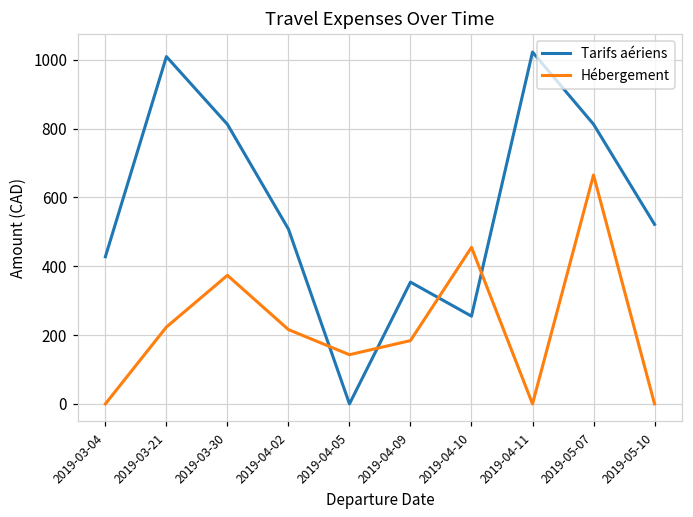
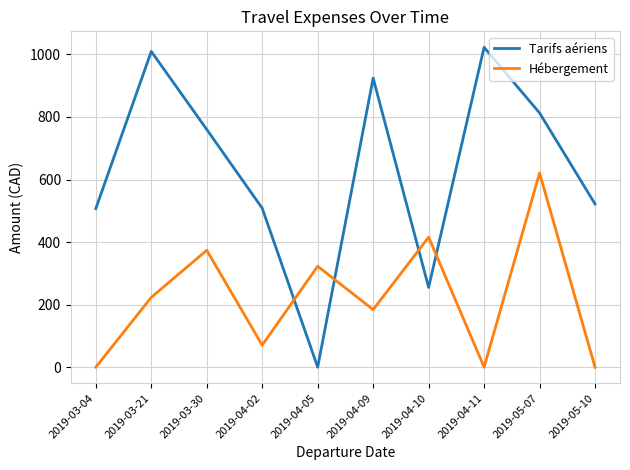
  {
    "Tarifs aériens": {
-     "2019-03-04": 430,
+     "2019-03-04": 510,
      "2019-03-21": 1010,
-     "2019-03-30": 810,
+     "2019-03-30": 760,
      "2019-04-02": 510,
      "2019-04-05": 0,
-     "2019-04-09": 350,
+     "2019-04-09": 920,
      "2019-04-10": 260,
      "2019-04-11": 1020,
      "2019-05-07": 810,
      "2019-05-10": 520
    },
    "Hébergement": {
      "2019-03-04": 0,
      "2019-03-21": 220,
      "2019-03-30": 370,
-     "2019-04-02": 220,
-     "2019-04-05": 140,
+     "2019-04-02": 70,
+     "2019-04-05": 320,
      "2019-04-09": 180,
-     "2019-04-10": 460,
+     "2019-04-10": 420,
      "2019-04-11": 0,
-     "2019-05-07": 670,
+     "2019-05-07": 620,
      "2019-05-10": 0
    }
  }
